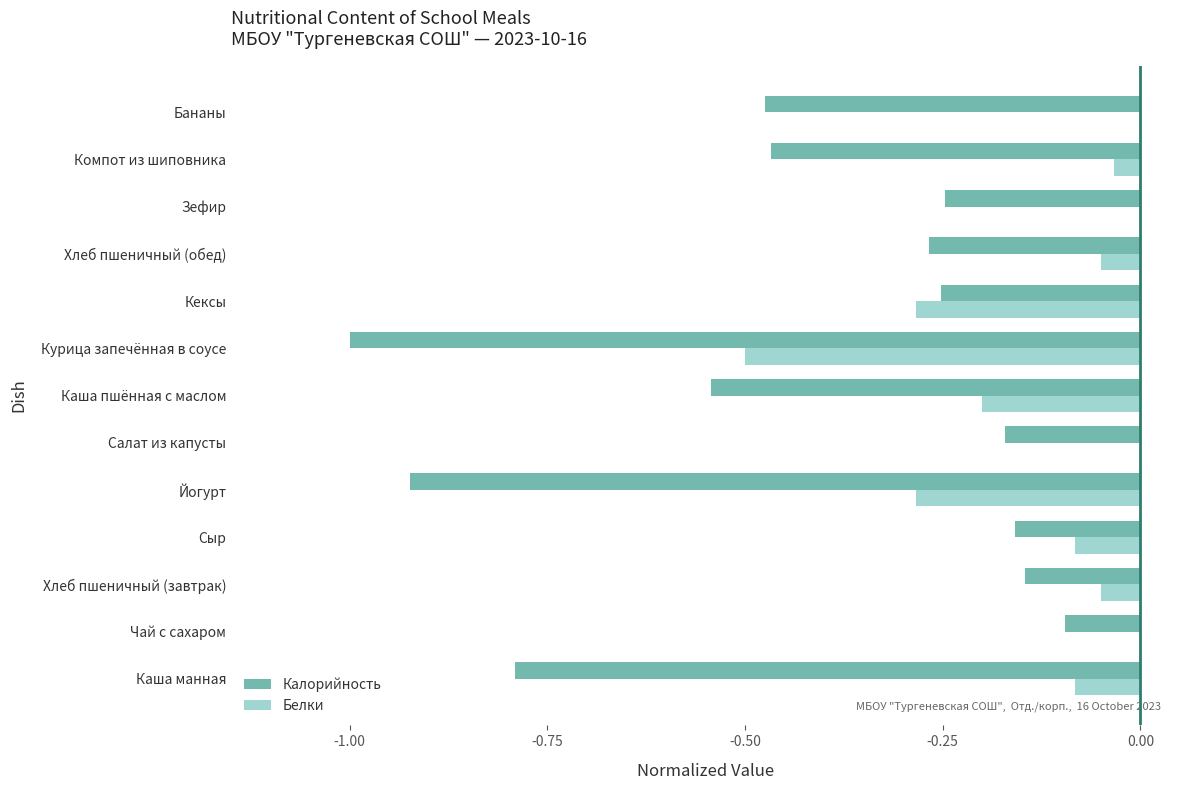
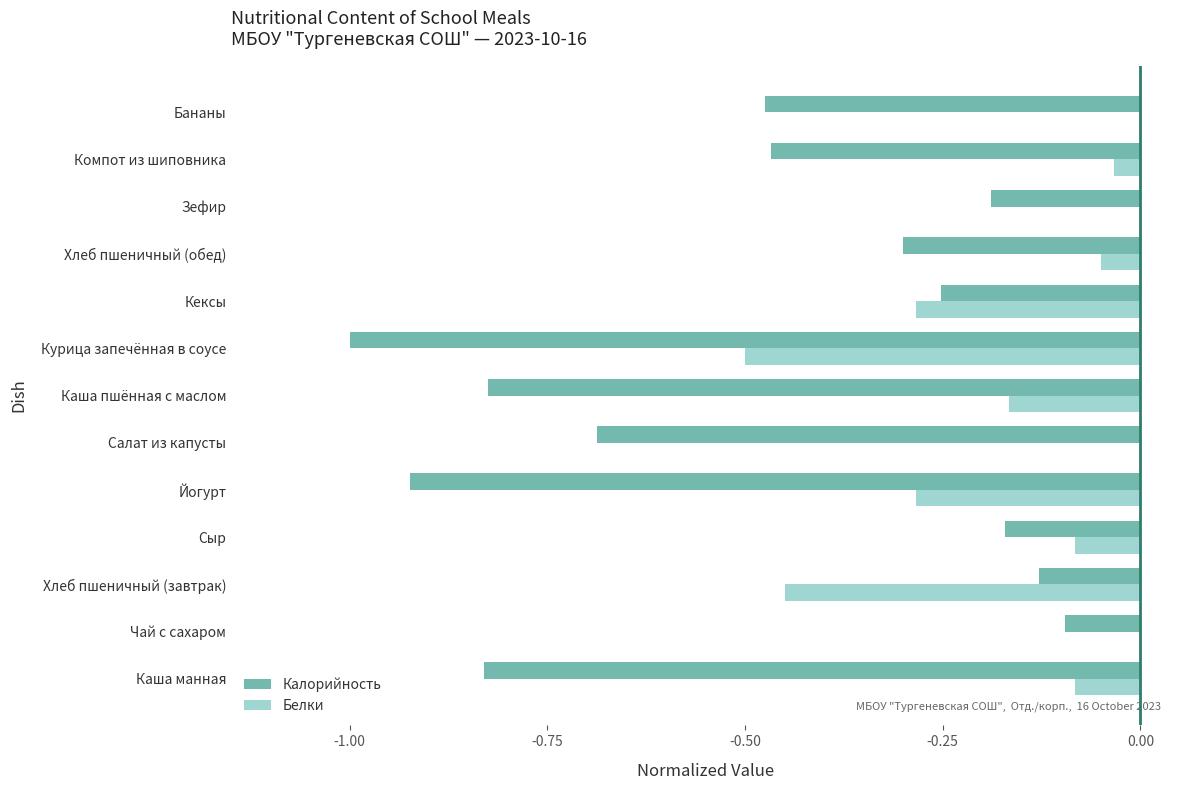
  {
    "Калорийность": {
      "Бананы": -0.47,
      "Компот из шиповника": -0.47,
-     "Зефир": -0.25,
-     "Хлеб пшеничный (обед)": -0.27,
+     "Зефир": -0.19,
+     "Хлеб пшеничный (обед)": -0.30,
      "Кексы": -0.25,
      "Курица запечённая в соусе": -1.00,
-     "Каша пшённая с маслом": -0.54,
-     "Салат из капусты": -0.17,
+     "Каша пшённая с маслом": -0.83,
+     "Салат из капусты": -0.69,
      "Йогурт": -0.92,
-     "Сыр": -0.16,
-     "Хлеб пшеничный (завтрак)": -0.15,
+     "Сыр": -0.17,
+     "Хлеб пшеничный (завтрак)": -0.13,
      "Чай с сахаром": -0.10,
-     "Каша манная": -0.79
+     "Каша манная": -0.83
    },
    "Белки": {
      "Бананы": 0.00,
      "Компот из шиповника": -0.03,
      "Зефир": 0.00,
      "Хлеб пшеничный (обед)": -0.05,
      "Кексы": -0.28,
      "Курица запечённая в соусе": -0.50,
-     "Каша пшённая с маслом": -0.20,
+     "Каша пшённая с маслом": -0.17,
      "Салат из капусты": 0.00,
      "Йогурт": -0.28,
      "Сыр": -0.08,
-     "Хлеб пшеничный (завтрак)": -0.05,
+     "Хлеб пшеничный (завтрак)": -0.45,
      "Чай с сахаром": 0.00
    }
  }
